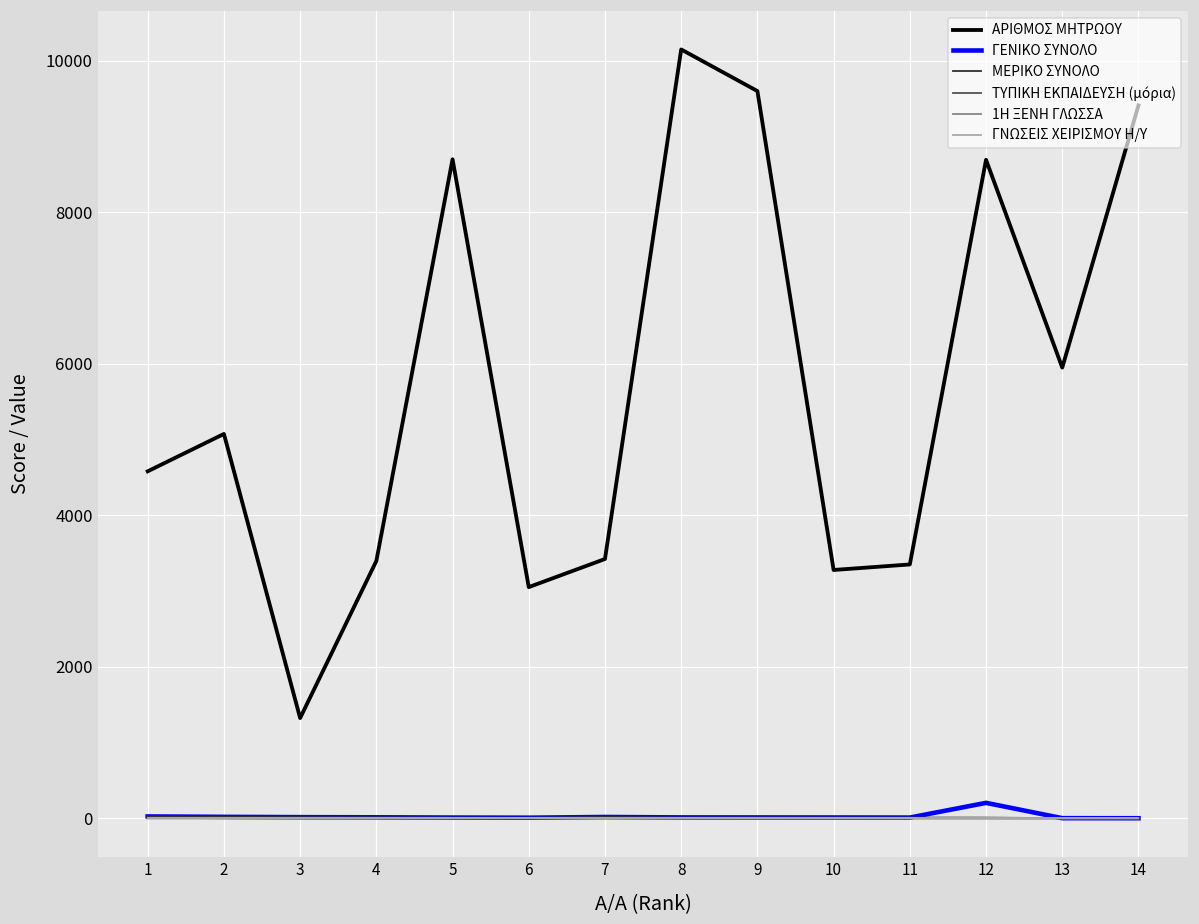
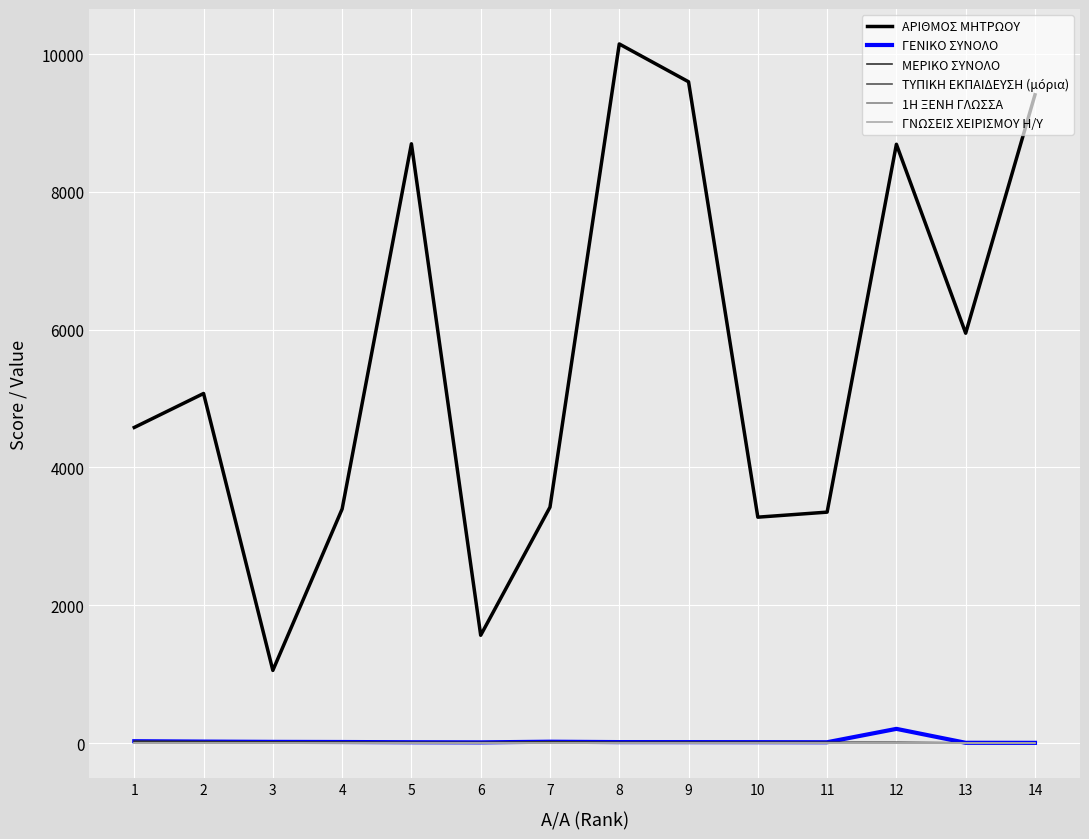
  {
    "ΑΡΙΘΜΟΣ ΜΗΤΡΩΟΥ": {
      "1": 4600,
      "2": 5100,
-     "3": 1300,
+     "3": 1100,
      "4": 3400,
      "5": 8700,
-     "6": 3100,
+     "6": 1600,
      "7": 3400,
      "8": 10100,
      "9": 9600,
      "10": 3300,
      "11": 3400,
      "12": 8700,
      "13": 5900
    },
    "ΓΕΝΙΚΟ ΣΥΝΟΛΟ": {
      "12": 200
    }
  }
